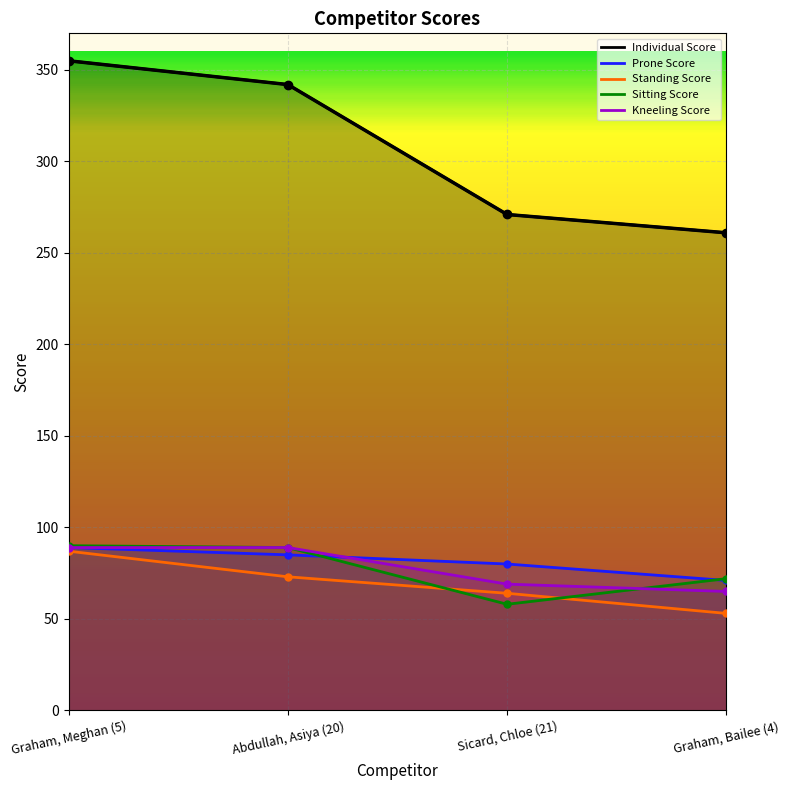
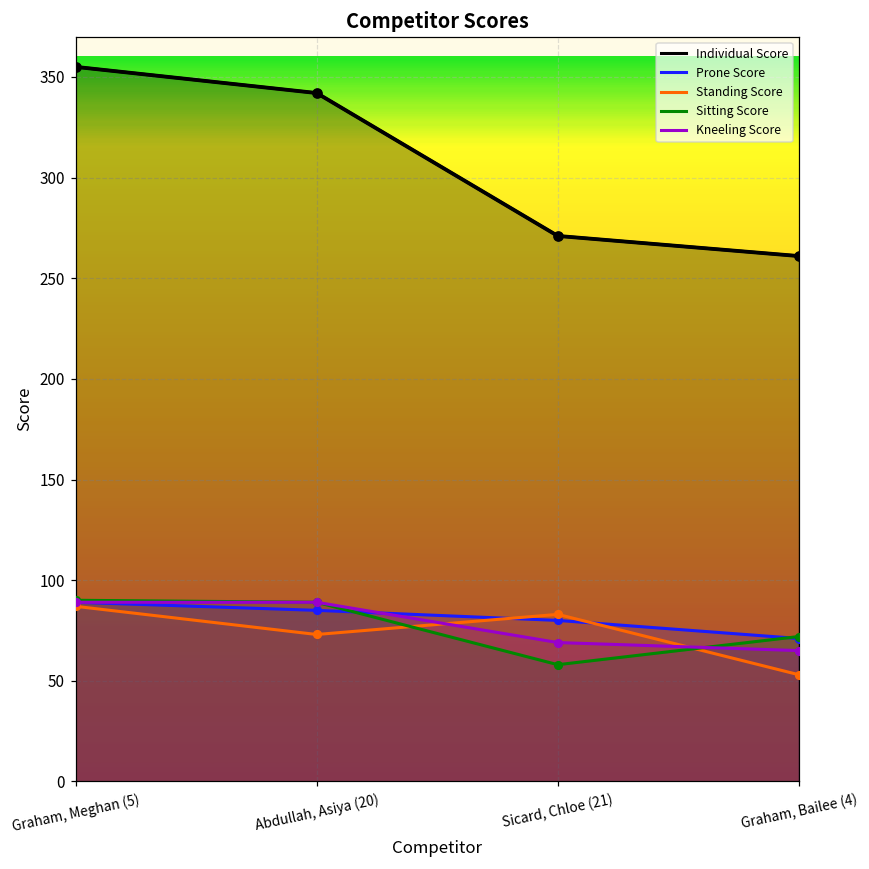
  {
    "Standing Score": {
      "Graham, Meghan (5)": 87,
      "Abdullah, Asiya (20)": 73,
-     "Sicard, Chloe (21)": 64,
+     "Sicard, Chloe (21)": 83,
      "Graham, Bailee (4)": 53
    }
  }
